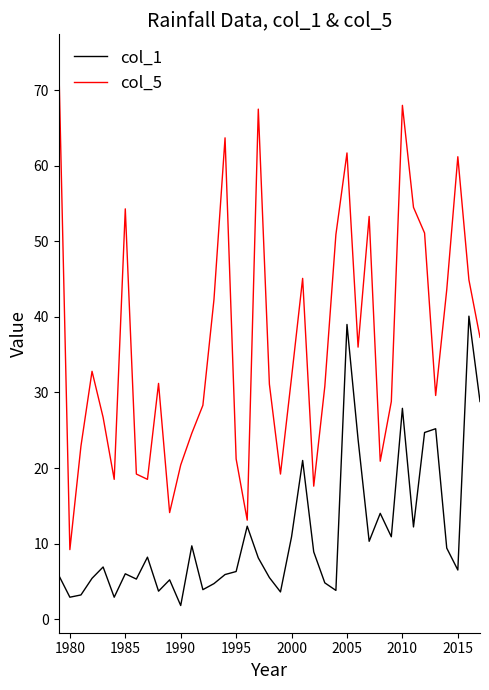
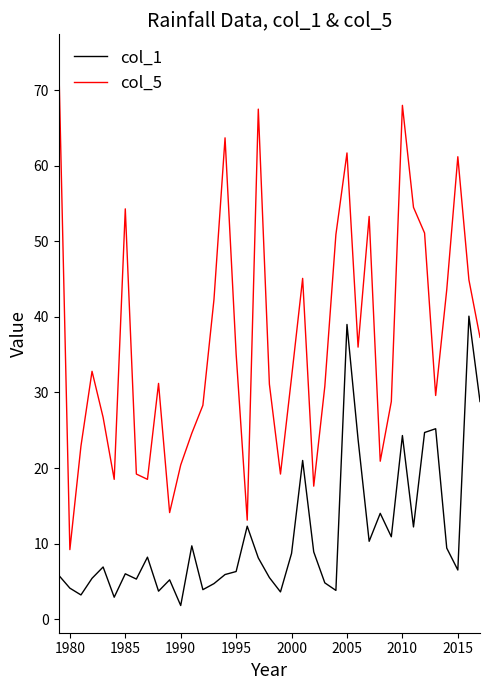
  {
    "col_1": {
-     "1980": 3,
+     "1980": 4,
      "1985": 6,
      "1990": 2,
      "1995": 6,
-     "2000": 11,
+     "2000": 9,
      "2005": 39,
-     "2010": 28,
+     "2010": 24,
      "2015": 7
    },
    "col_5": {
      "1980": 9,
      "1985": 54,
      "1990": 20,
-     "1995": 21,
+     "1995": 35,
      "2000": 32,
      "2005": 62,
      "2010": 68,
      "2015": 61
    }
  }
